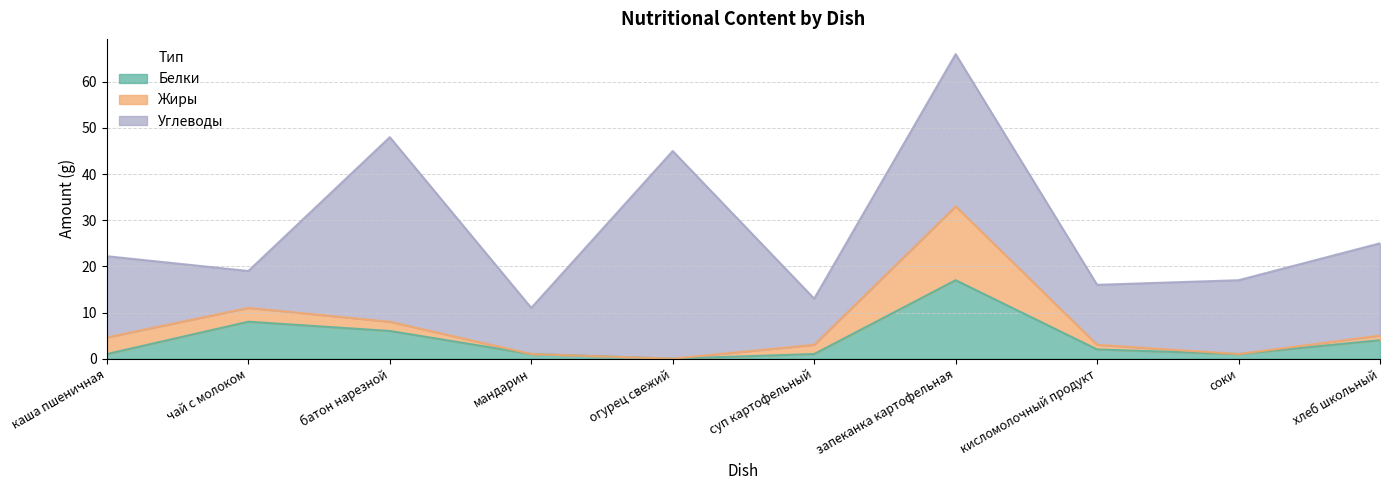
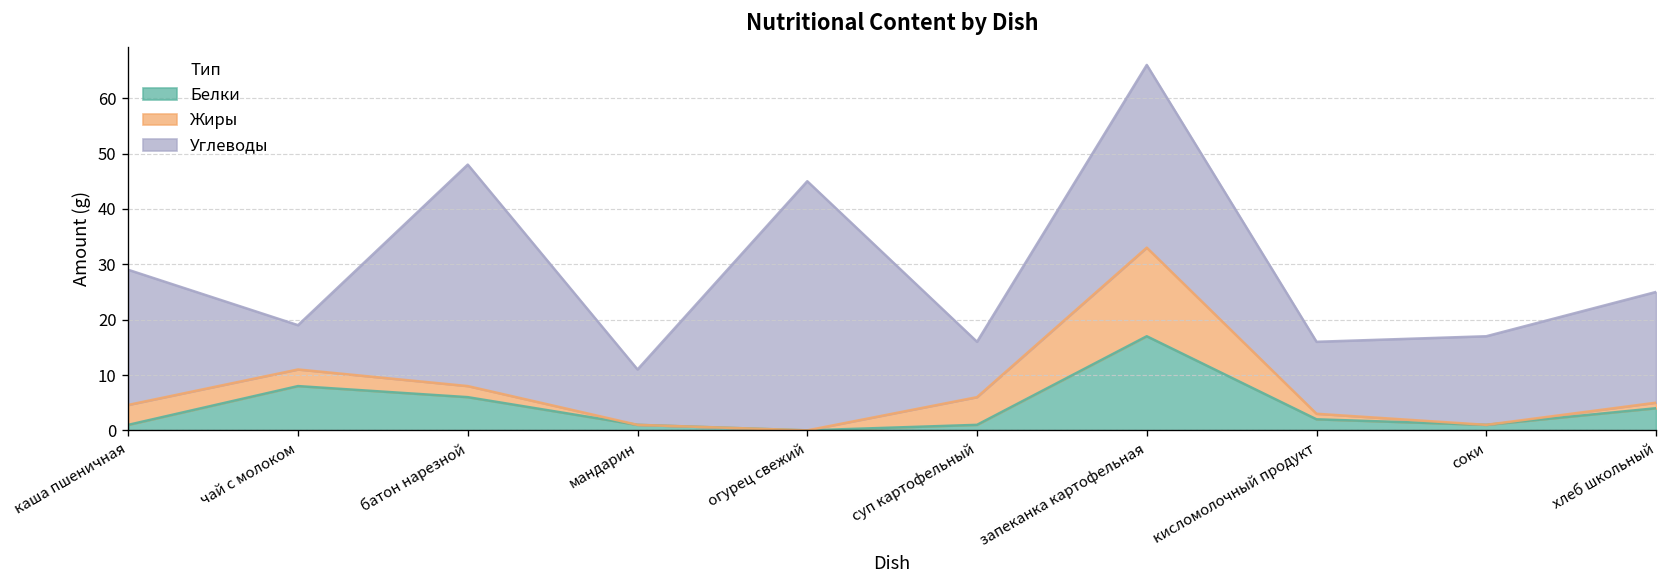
  {
    "Белки": {
      "каша пшеничная": 1,
      "чай с молоком": 8,
      "батон нарезной": 6,
      "суп картофельный": 1,
      "запеканка картофельная": 17,
      "кисломолочный продукт": 2,
      "хлеб школьный": 4
    },
    "Жиры": {
      "каша пшеничная": 4,
      "чай с молоком": 3,
      "батон нарезной": 2,
-     "суп картофельный": 2,
+     "суп картофельный": 5,
      "запеканка картофельная": 16,
      "кисломолочный продукт": 1,
      "хлеб школьный": 1
    },
    "Углеводы": {
-     "каша пшеничная": 18,
+     "каша пшеничная": 24,
      "чай с молоком": 8,
      "батон нарезной": 40,
      "мандарин": 10,
      "огурец свежий": 45,
      "суп картофельный": 10,
      "запеканка картофельная": 33,
      "кисломолочный продукт": 13,
      "соки": 16,
      "хлеб школьный": 20
    }
  }
